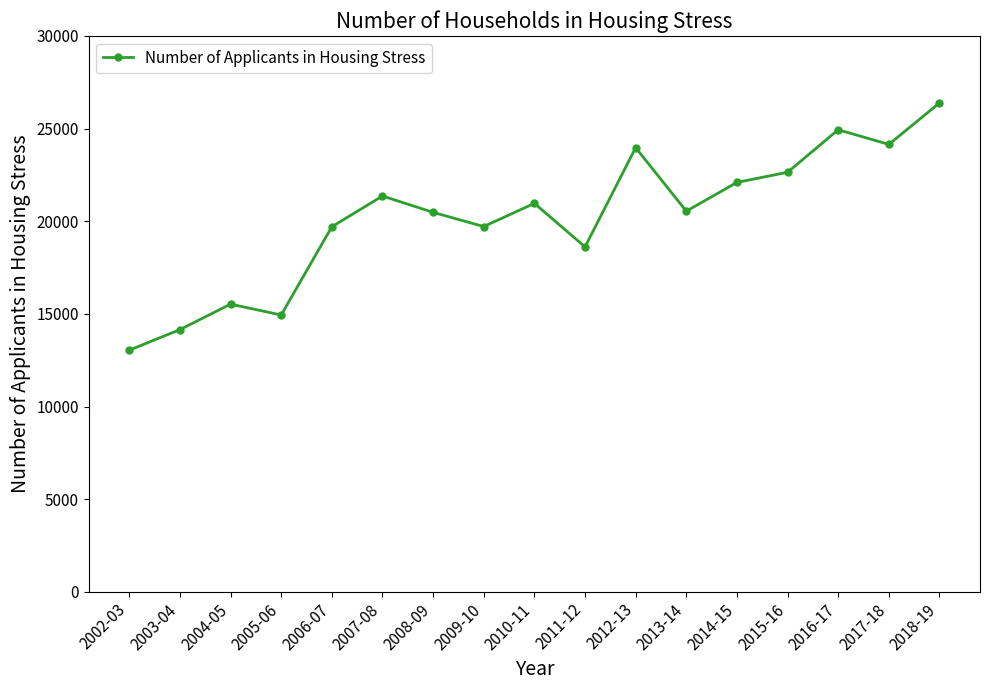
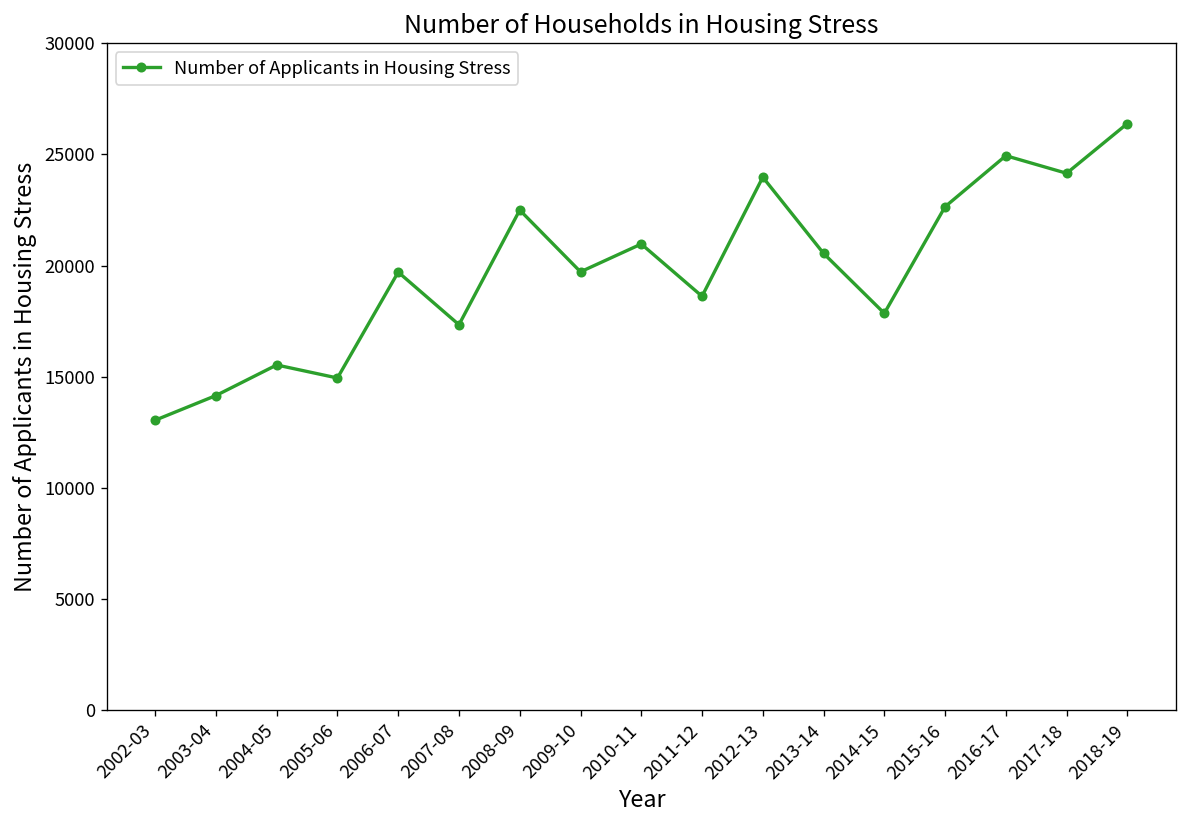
  {
    "2002-03": 13000,
    "2003-04": 14200,
    "2004-05": 15500,
    "2005-06": 14900,
    "2006-07": 19700,
-   "2007-08": 21400,
-   "2008-09": 20500,
+   "2007-08": 17300,
+   "2008-09": 22500,
    "2009-10": 19700,
    "2010-11": 21000,
    "2011-12": 18600,
    "2012-13": 24000,
    "2013-14": 20500,
-   "2014-15": 22100,
+   "2014-15": 17900,
    "2015-16": 22600,
    "2016-17": 24900,
    "2017-18": 24100,
    "2018-19": 26400
  }
